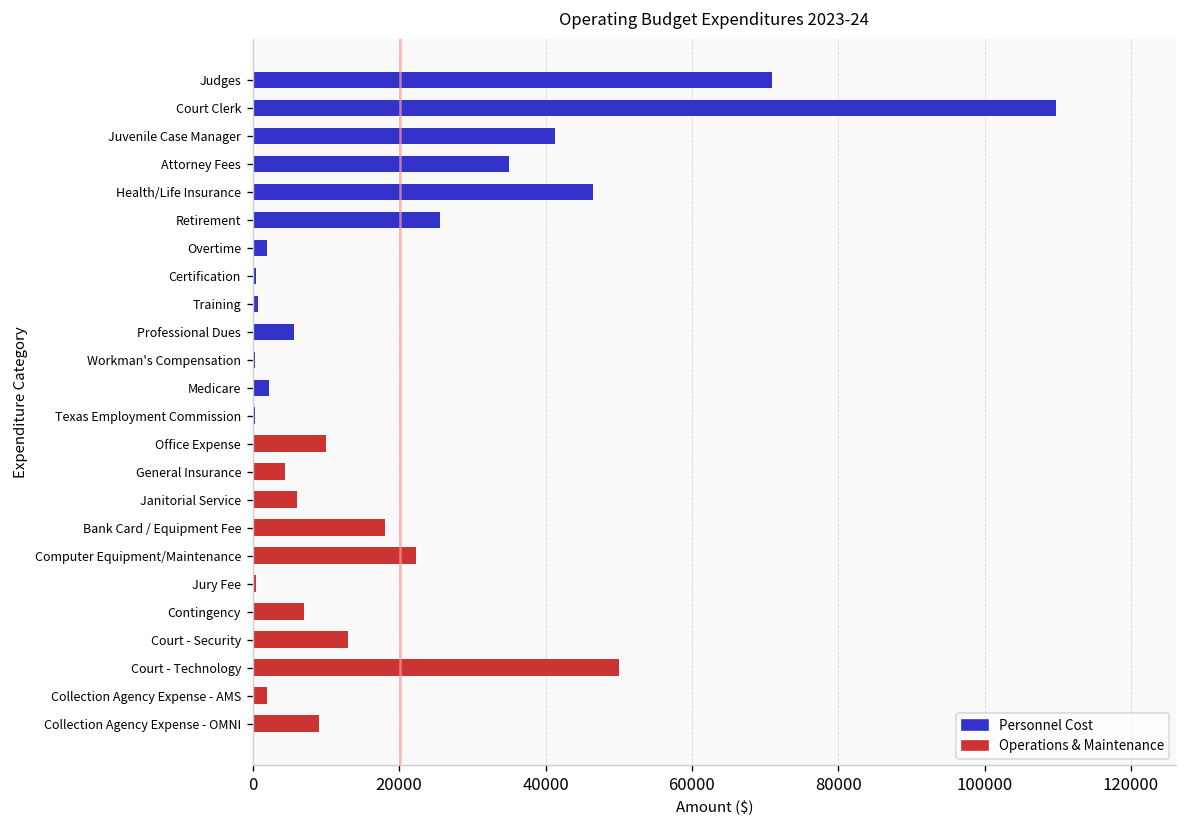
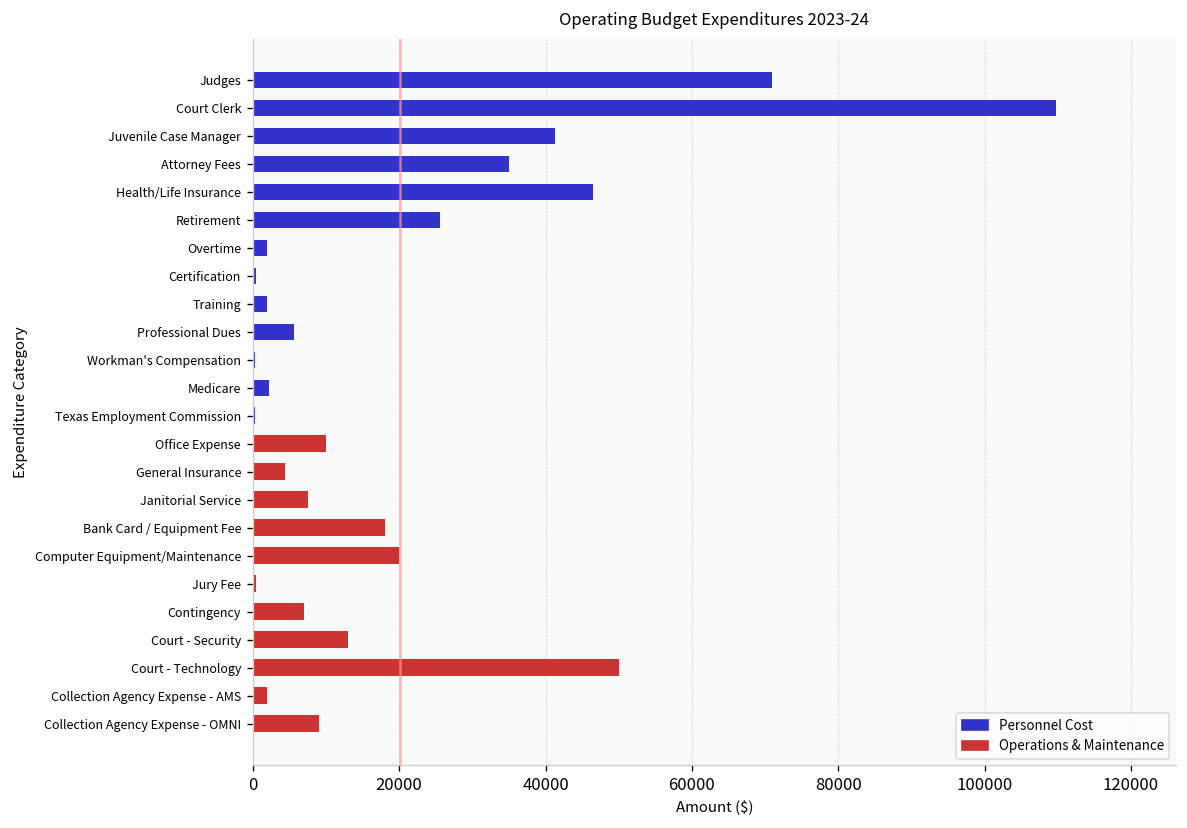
  {
    "Personnel Cost": {
      "Judges": 71000,
      "Court Clerk": 110000,
      "Juvenile Case Manager": 41000,
      "Attorney Fees": 35000,
      "Health/Life Insurance": 46000,
      "Retirement": 26000,
      "Overtime": 2000,
      "Certification": 1000,
-     "Training": 1000,
+     "Training": 2000,
      "Professional Dues": 6000,
      "Medicare": 2000
    },
    "Operations & Maintenance": {
      "Office Expense": 10000,
      "General Insurance": 4000,
-     "Janitorial Service": 6000,
+     "Janitorial Service": 7000,
      "Bank Card / Equipment Fee": 18000,
-     "Computer Equipment/Maintenance": 22000,
+     "Computer Equipment/Maintenance": 20000,
      "Jury Fee": 1000,
      "Contingency": 7000,
      "Court - Security": 13000,
      "Court - Technology": 50000,
      "Collection Agency Expense - AMS": 2000,
      "Collection Agency Expense - OMNI": 9000
    }
  }
